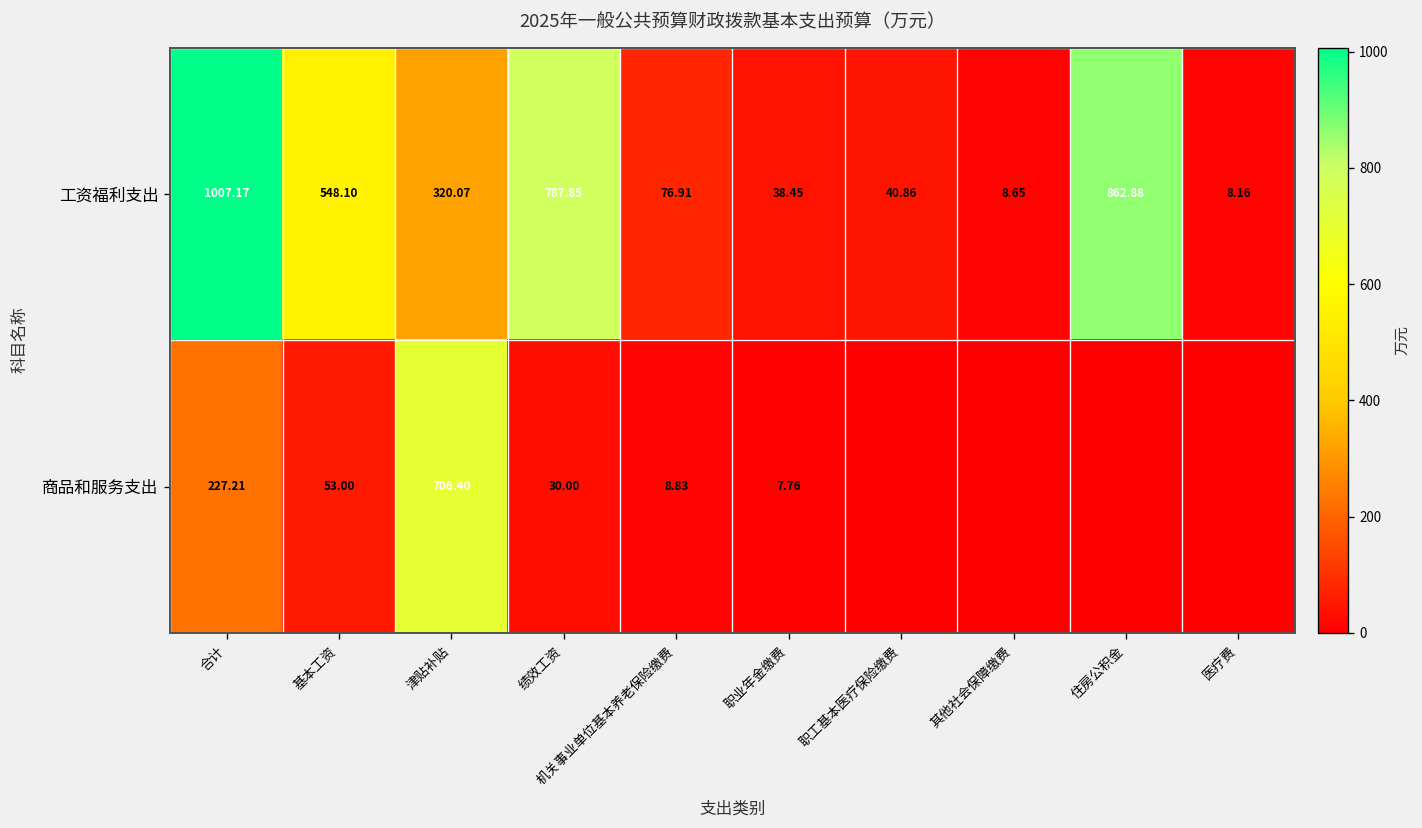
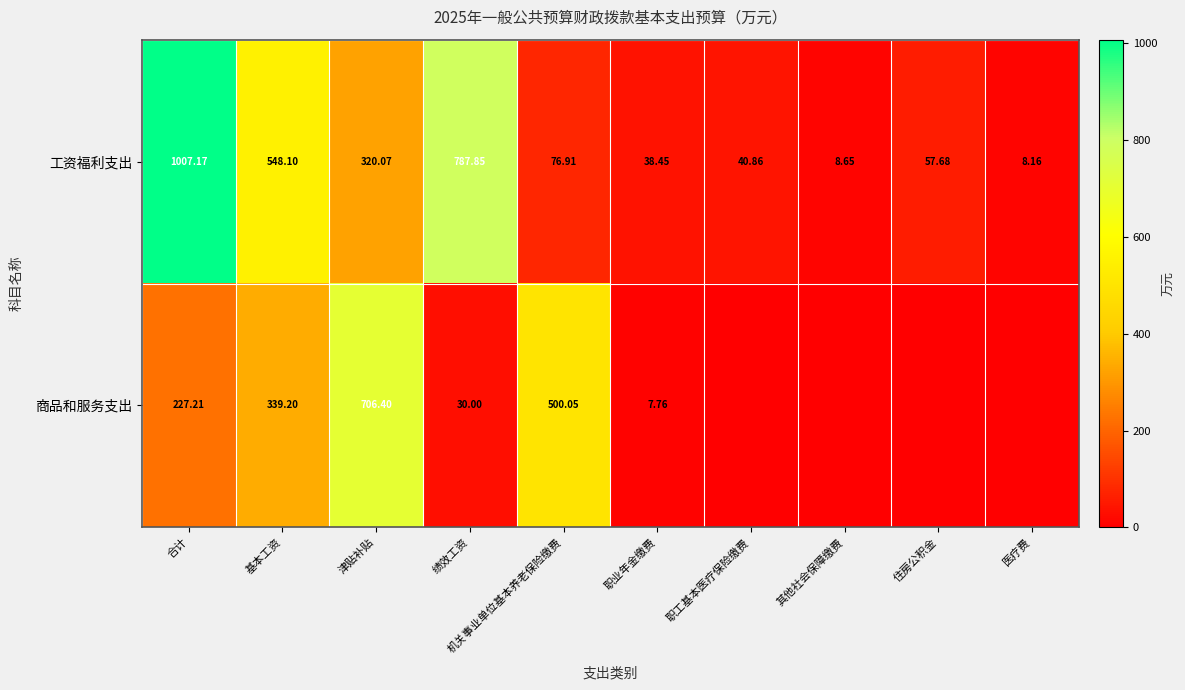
  {
    "工资福利支出": {
      "合计": 1007.17,
      "基本工资": 548.10,
      "津贴补贴": 320.07,
      "绩效工资": 787.85,
      "机关事业单位基本养老保险缴费": 76.91,
      "职业年金缴费": 38.45,
      "职工基本医疗保险缴费": 40.86,
      "其他社会保障缴费": 8.65,
-     "住房公积金": 862.88,
+     "住房公积金": 57.68,
      "医疗费": 8.16
    },
    "商品和服务支出": {
      "合计": 227.21,
-     "基本工资": 53.00,
+     "基本工资": 339.20,
      "津贴补贴": 706.40,
      "绩效工资": 30.00,
-     "机关事业单位基本养老保险缴费": 8.83,
+     "机关事业单位基本养老保险缴费": 500.05,
      "职业年金缴费": 7.76
    }
  }
